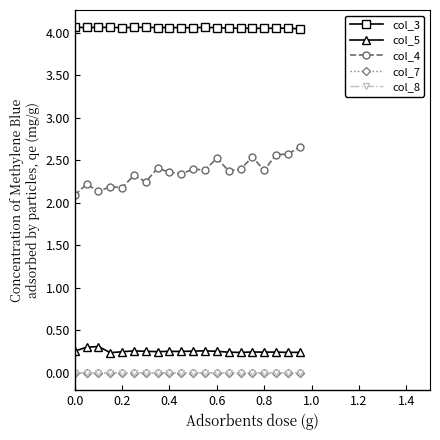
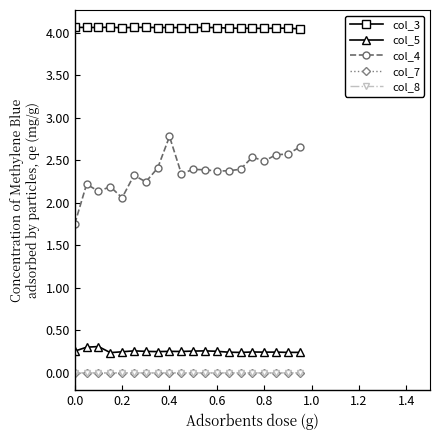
  {
    "col_4": {
-     "0.0": 2.1,
-     "0.2": 2.2,
-     "0.4": 2.4,
-     "0.6": 2.5,
-     "0.8": 2.4
+     "0.0": 1.8,
+     "0.2": 2.1,
+     "0.4": 2.8,
+     "0.6": 2.4,
+     "0.8": 2.5
    },
    "col_8": {
      "0.0": 0.0,
      "0.2": 0.0,
      "0.4": 0.0,
      "0.6": 0.0,
      "0.8": 0.0
    }
  }
